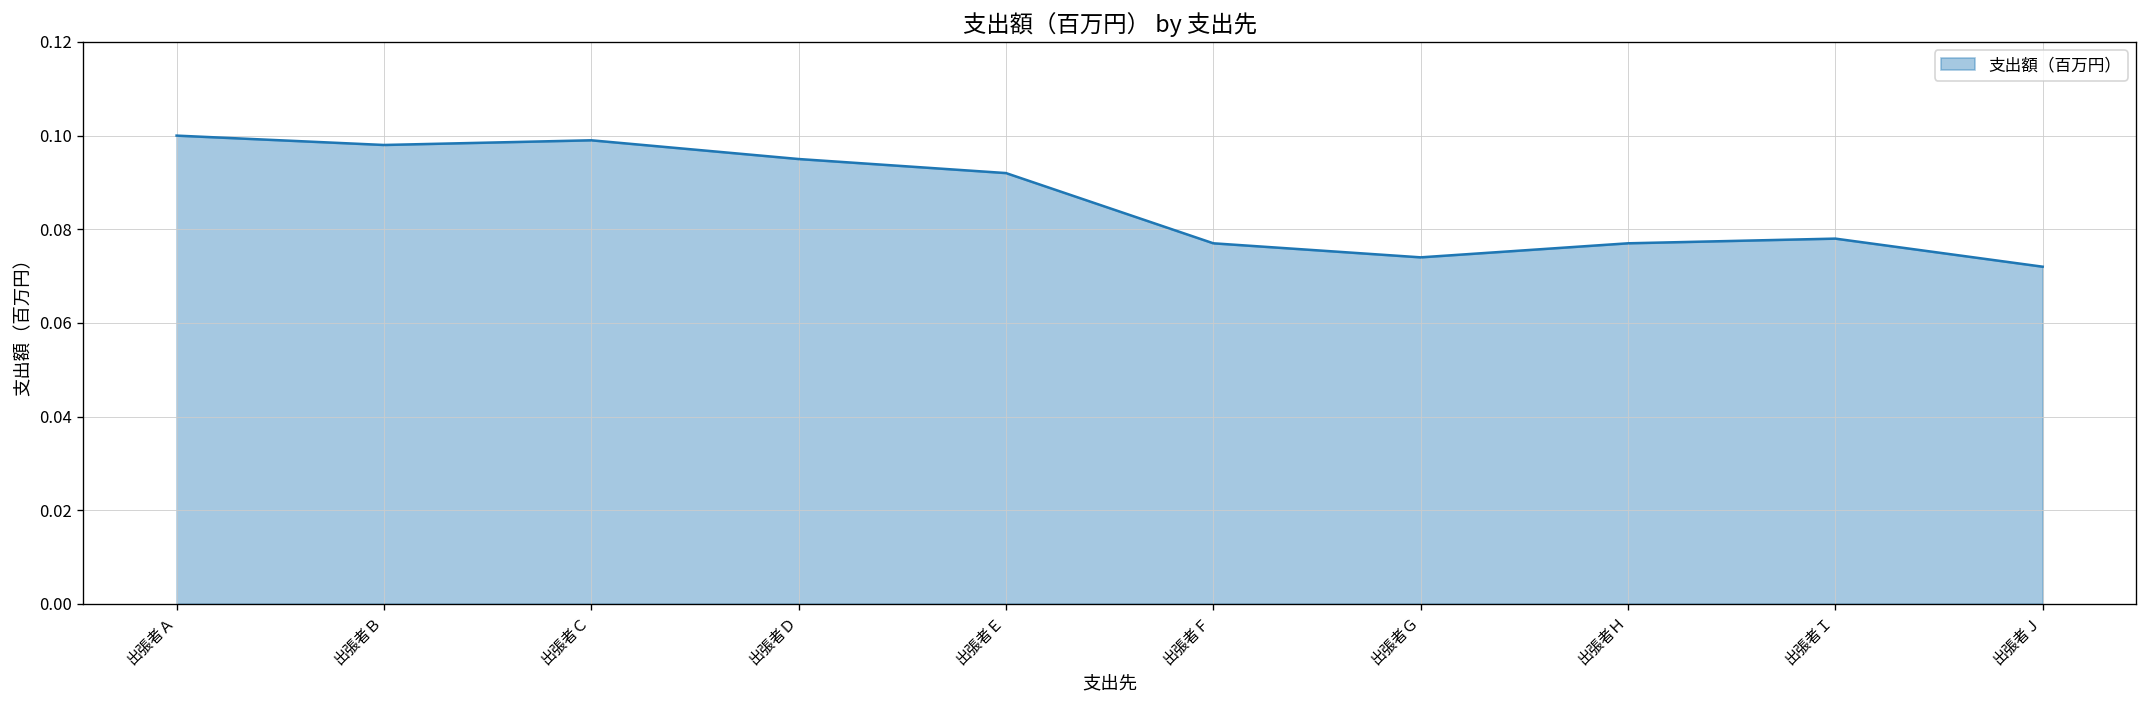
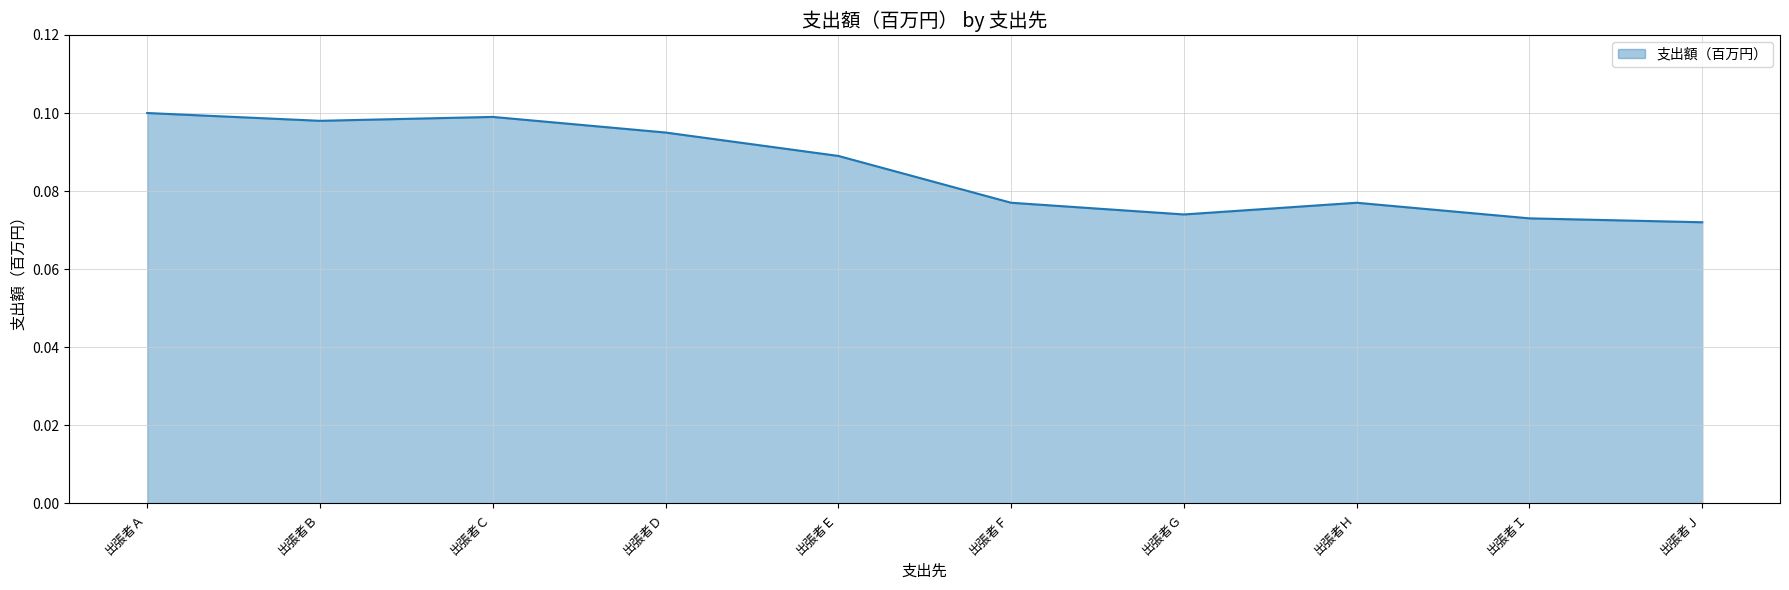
  {
    "出張者Ａ": 0.100,
    "出張者Ｂ": 0.098,
    "出張者Ｃ": 0.099,
    "出張者Ｄ": 0.095,
-   "出張者Ｅ": 0.092,
+   "出張者Ｅ": 0.089,
    "出張者Ｆ": 0.077,
    "出張者Ｇ": 0.074,
    "出張者Ｈ": 0.077,
-   "出張者Ｉ": 0.078,
+   "出張者Ｉ": 0.073,
    "出張者Ｊ": 0.072
  }
